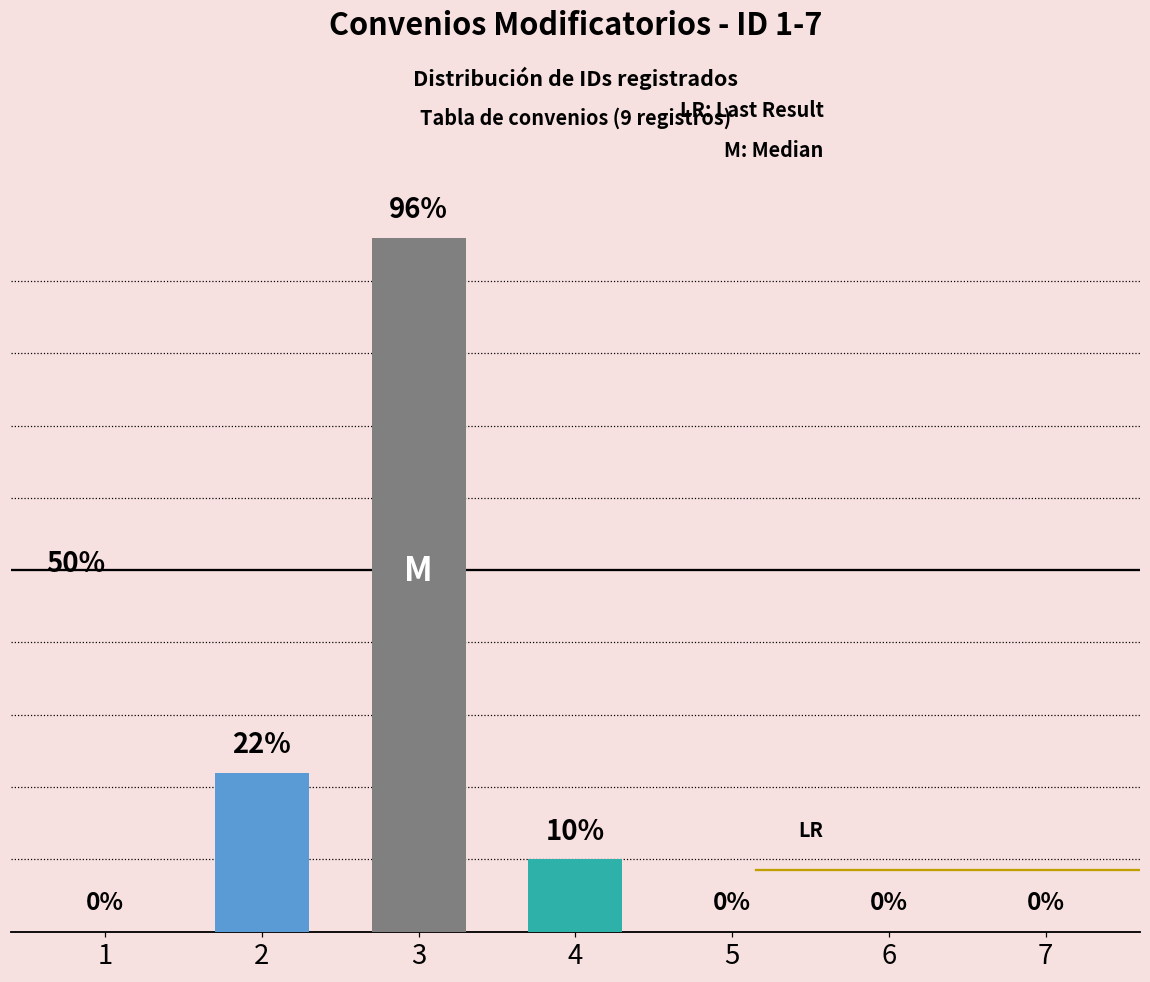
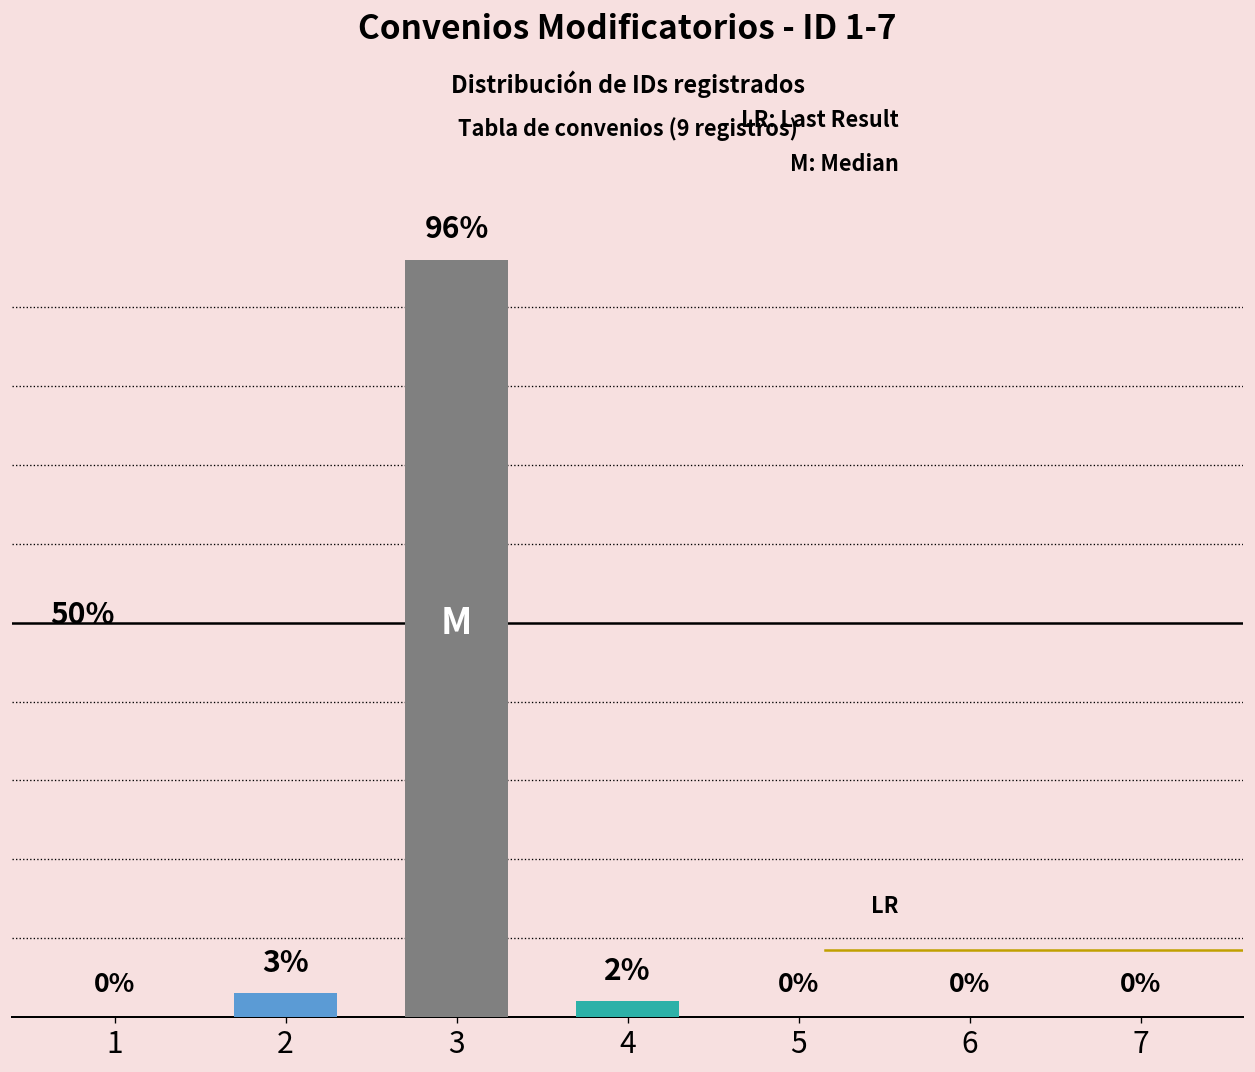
  {
    "1": "0%",
-   "2": "22%",
+   "2": "3%",
    "3": "96%",
-   "4": "10%",
+   "4": "2%",
    "5": "0%",
    "6": "0%",
    "7": "0%"
  }
